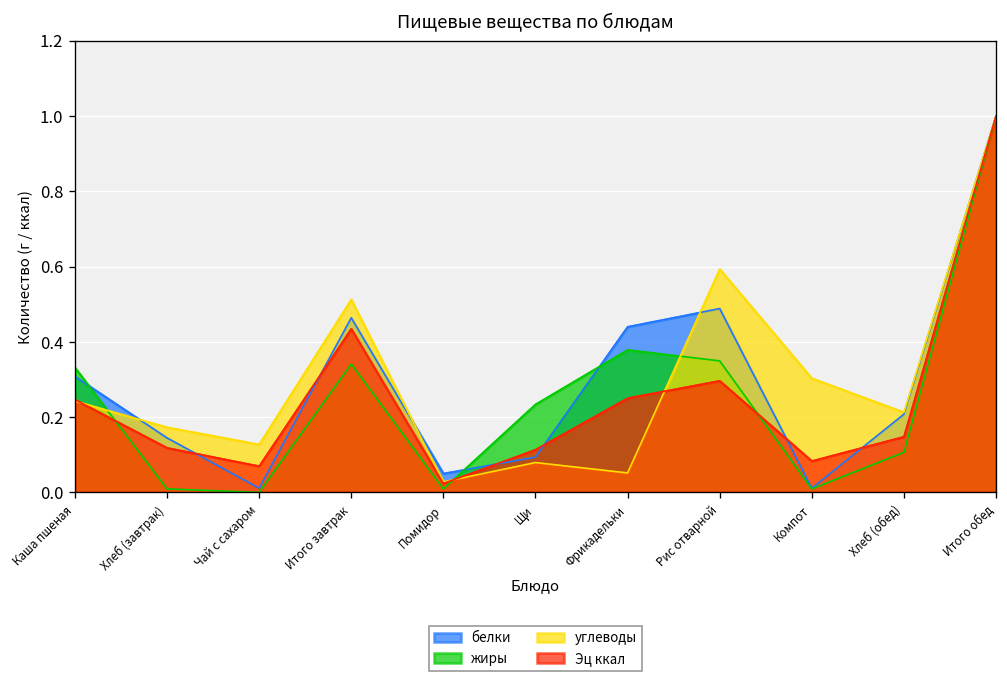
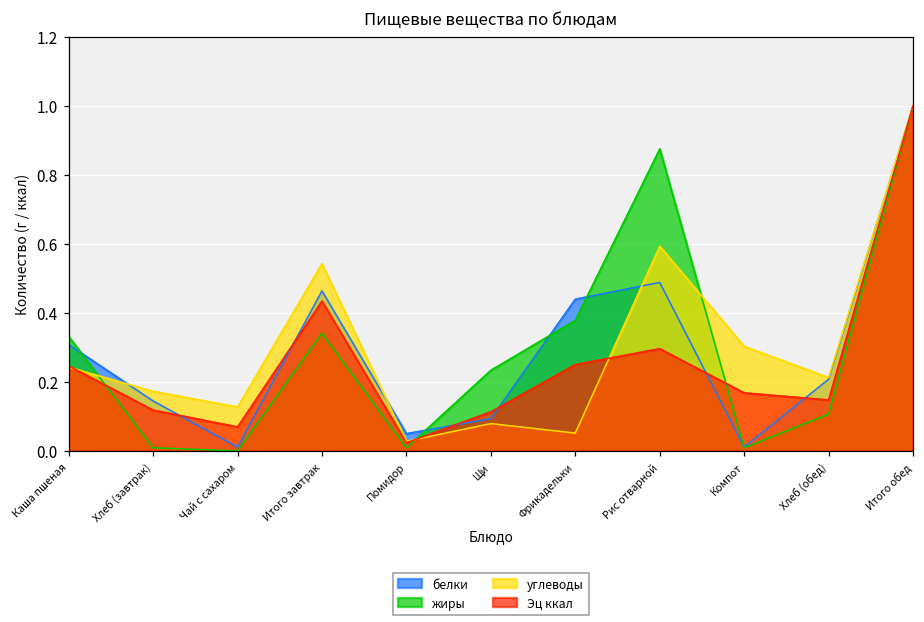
  {
    "белки": {
      "Каша пшеная": 0.31,
      "Хлеб (завтрак)": 0.14,
      "Чай с сахаром": 0.01,
      "Итого завтрак": 0.46,
      "Помидор": 0.05,
      "Щи": 0.09,
      "Фрикадельки": 0.44,
      "Рис отварной": 0.49
    },
    "жиры": {
      "Каша пшеная": 0.33,
      "Хлеб (завтрак)": 0.01,
      "Чай с сахаром": 0.00,
      "Итого завтрак": 0.34,
      "Помидор": 0.01,
      "Щи": 0.23,
      "Фрикадельки": 0.38,
-     "Рис отварной": 0.35,
+     "Рис отварной": 0.88,
      "Хлеб (обед)": 0.11
    },
    "углеводы": {
      "Хлеб (завтрак)": 0.17,
      "Чай с сахаром": 0.13,
-     "Итого завтрак": 0.51,
+     "Итого завтрак": 0.54,
      "Щи": 0.08,
      "Фрикадельки": 0.05,
      "Рис отварной": 0.59,
      "Компот": 0.30
    },
    "Эц ккал": {
      "Хлеб (завтрак)": 0.12,
      "Чай с сахаром": 0.07,
      "Итого завтрак": 0.43,
      "Щи": 0.11,
      "Фрикадельки": 0.25,
      "Рис отварной": 0.30,
-     "Компот": 0.08,
+     "Компот": 0.17,
      "Хлеб (обед)": 0.15
    }
  }
